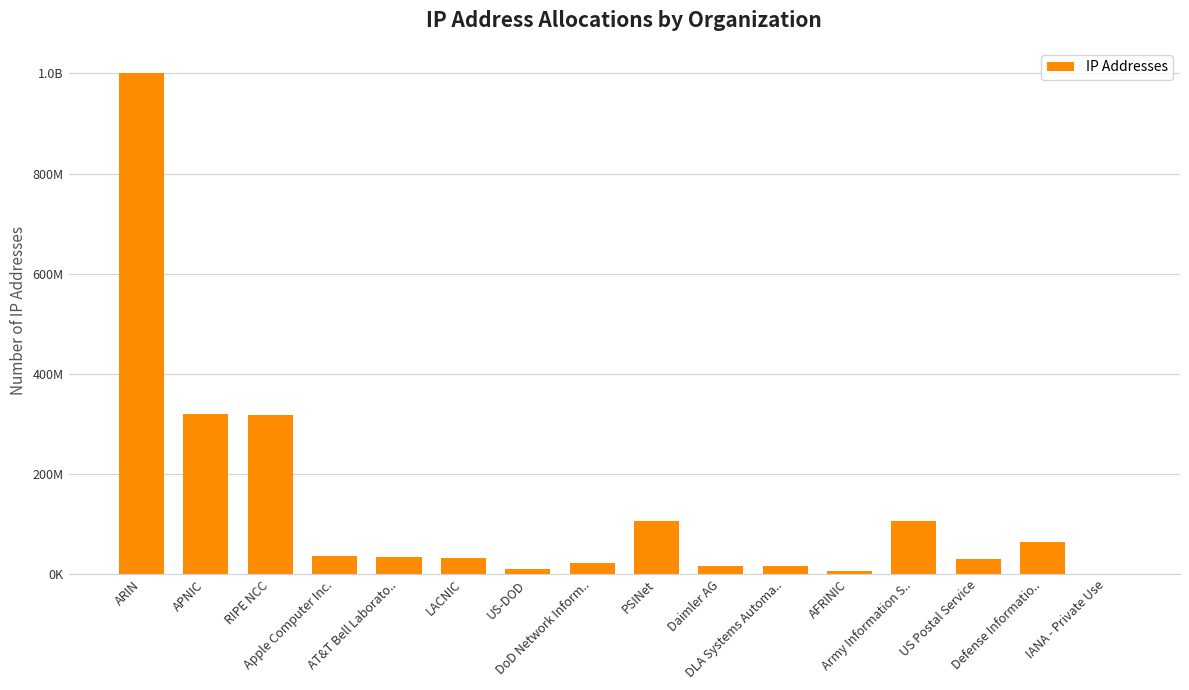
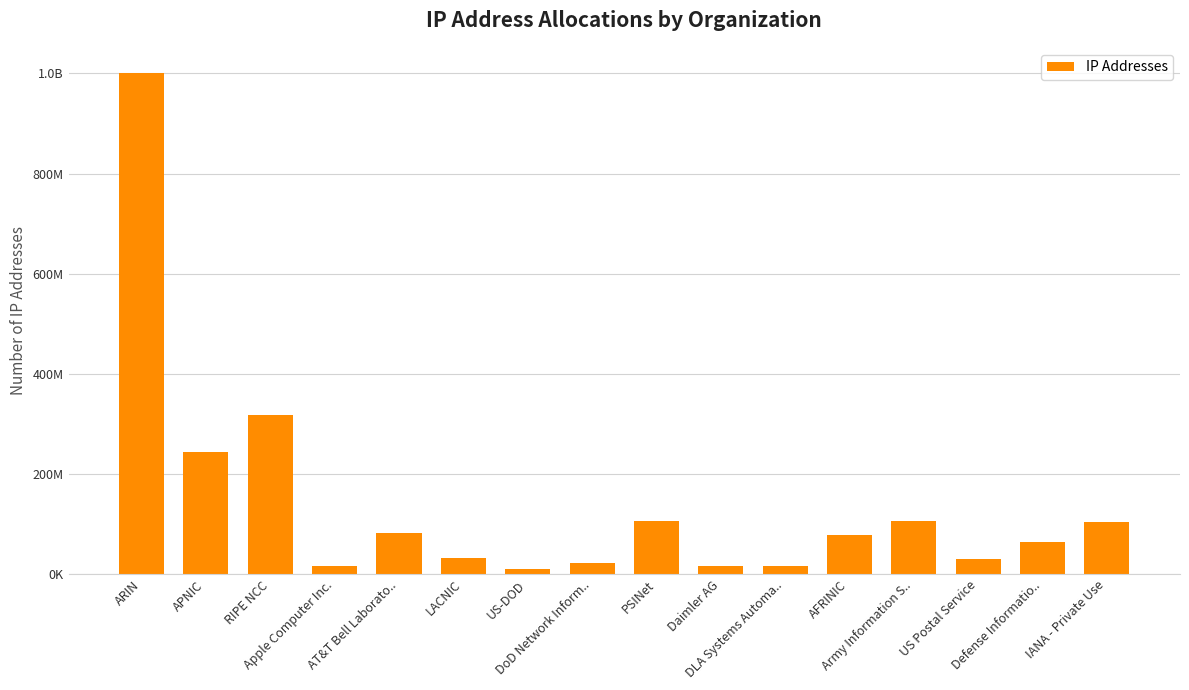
  {
    "ARIN": 1000000000,
-   "APNIC": 320000000,
+   "APNIC": 240000000,
    "RIPE NCC": 320000000,
-   "Apple Computer Inc.": 40000000,
-   "AT&T Bell Laborato..": 30000000,
+   "Apple Computer Inc.": 20000000,
+   "AT&T Bell Laborato..": 80000000,
    "LACNIC": 30000000,
    "US-DOD": 10000000,
    "DoD Network Inform..": 20000000,
    "PSINet": 110000000,
    "Daimler AG": 20000000,
    "DLA Systems Automa..": 20000000,
-   "AFRINIC": 10000000,
+   "AFRINIC": 80000000,
    "Army Information S..": 110000000,
    "US Postal Service": 30000000,
    "Defense Informatio..": 60000000,
-   "IANA - Private Use": 0
+   "IANA - Private Use": 100000000
  }
